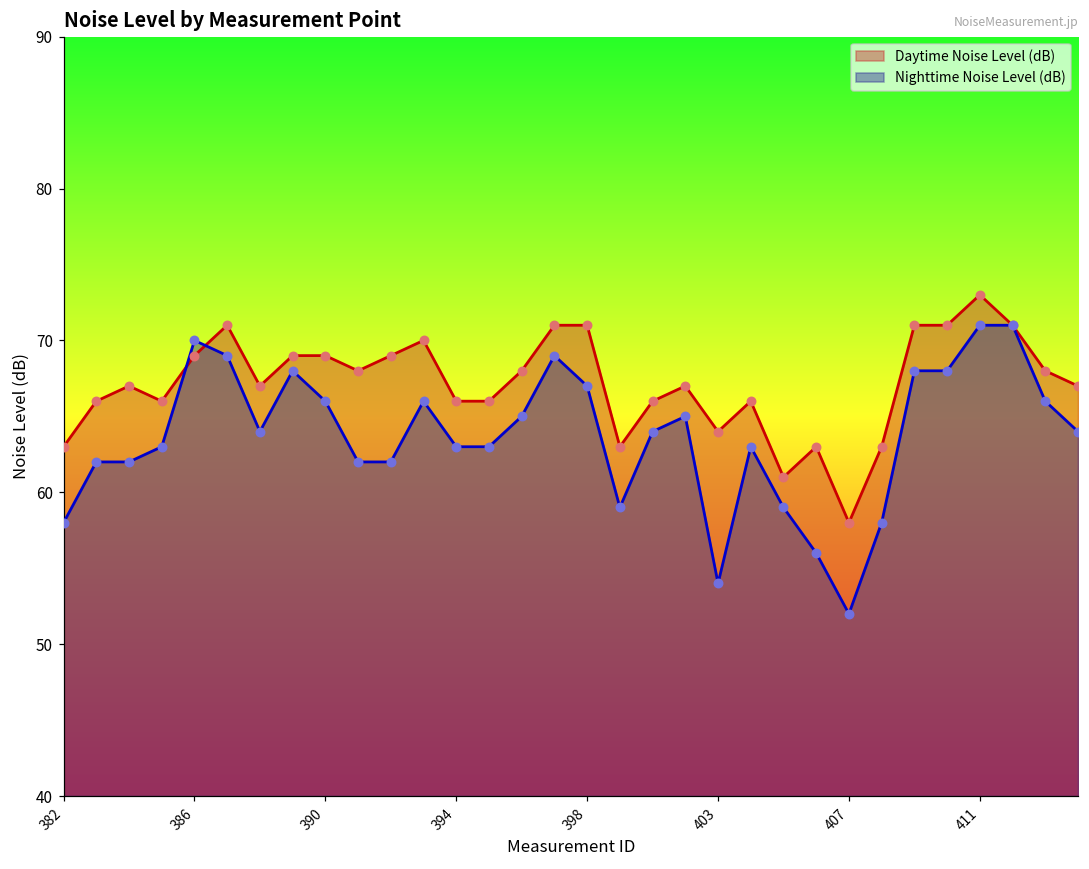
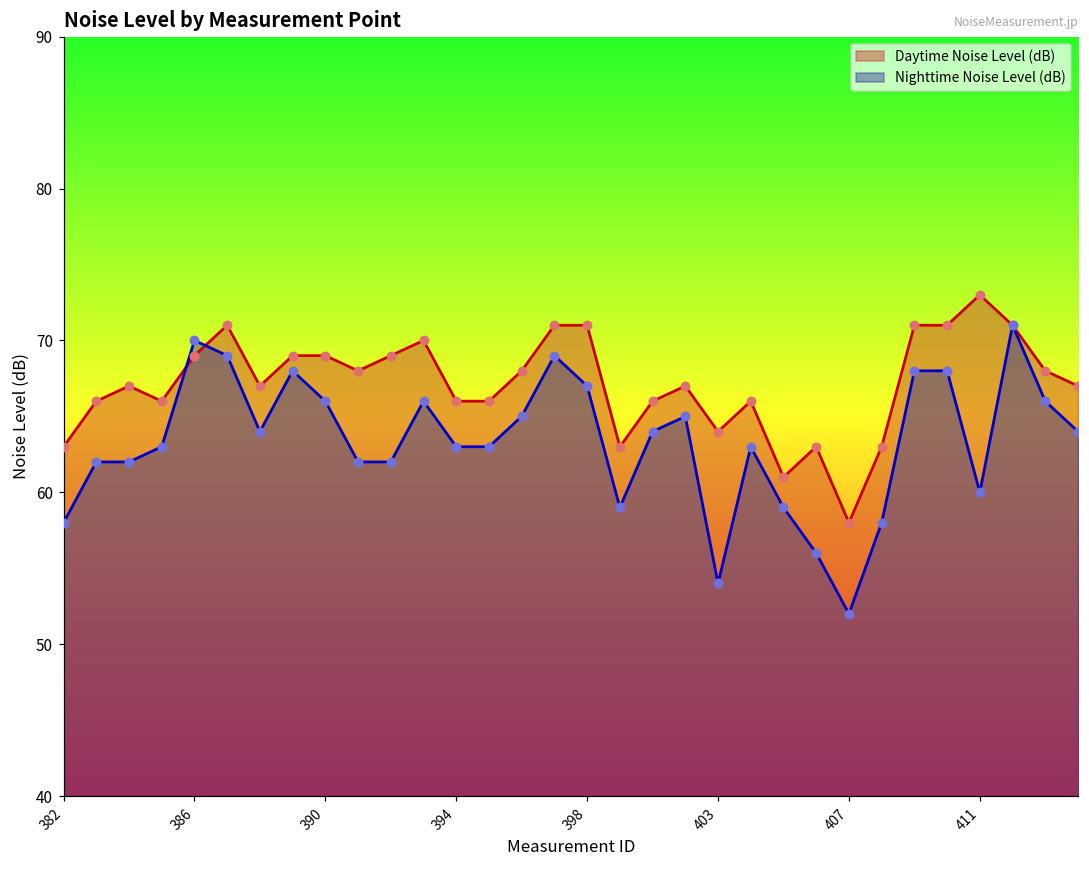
  {
    "Daytime Noise Level (dB)": {
      "382": 63,
      "386": 69,
      "390": 69,
      "394": 66,
      "398": 71,
      "403": 64,
      "407": 58,
      "411": 73
    },
    "Nighttime Noise Level (dB)": {
      "382": 58,
      "386": 70,
      "390": 66,
      "394": 63,
      "398": 67,
      "403": 54,
      "407": 52,
-     "411": 71
+     "411": 60
    }
  }
